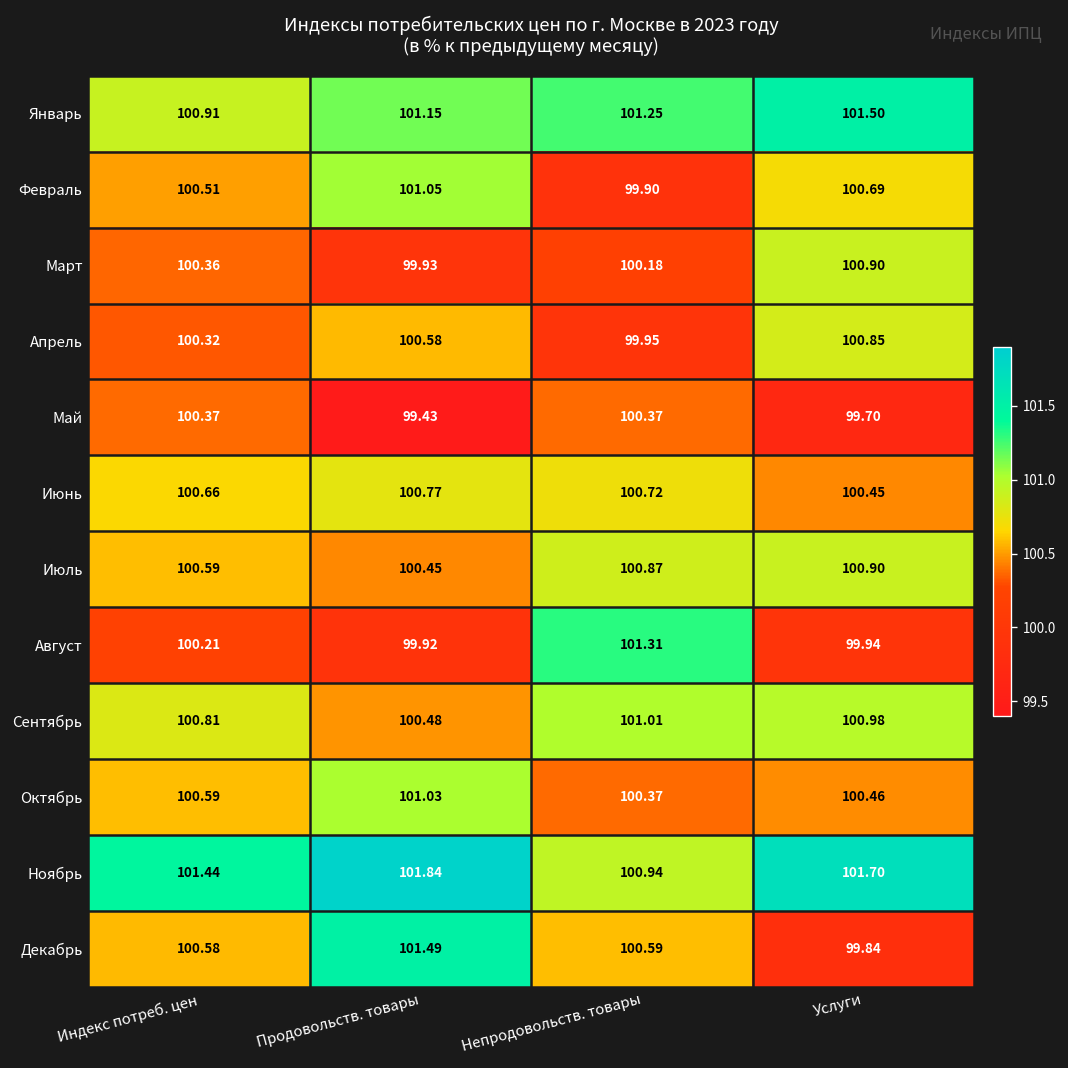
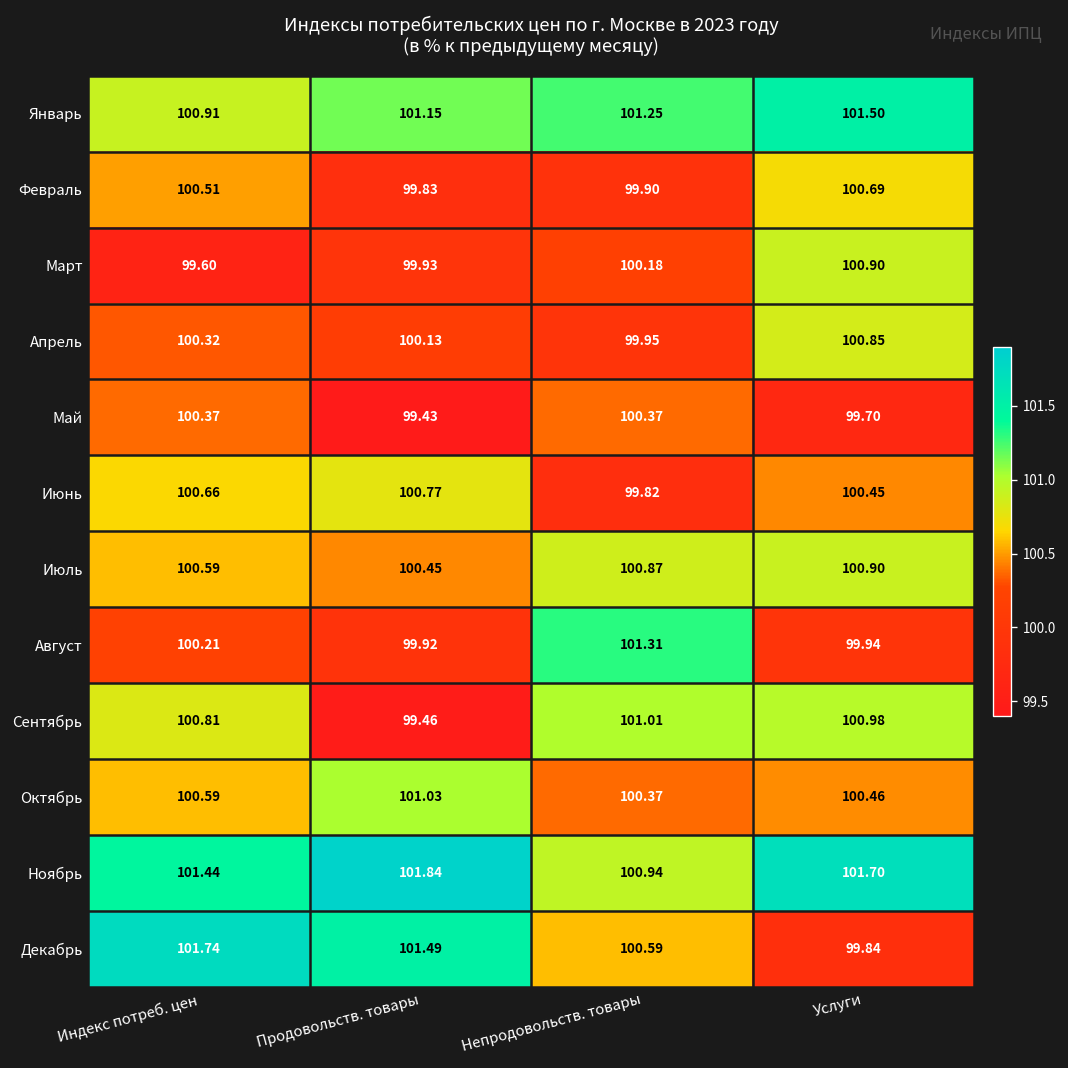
  {
    "Январь": {
      "Индекс потреб. цен": 100.91,
      "Продовольств. товары": 101.15,
      "Непродовольств. товары": 101.25,
      "Услуги": 101.50
    },
    "Февраль": {
      "Индекс потреб. цен": 100.51,
-     "Продовольств. товары": 101.05,
+     "Продовольств. товары": 99.83,
      "Непродовольств. товары": 99.90,
      "Услуги": 100.69
    },
    "Март": {
-     "Индекс потреб. цен": 100.36,
+     "Индекс потреб. цен": 99.60,
      "Продовольств. товары": 99.93,
      "Непродовольств. товары": 100.18,
      "Услуги": 100.90
    },
    "Апрель": {
      "Индекс потреб. цен": 100.32,
-     "Продовольств. товары": 100.58,
+     "Продовольств. товары": 100.13,
      "Непродовольств. товары": 99.95,
      "Услуги": 100.85
    },
    "Май": {
      "Индекс потреб. цен": 100.37,
      "Продовольств. товары": 99.43,
      "Непродовольств. товары": 100.37,
      "Услуги": 99.70
    },
    "Июнь": {
      "Индекс потреб. цен": 100.66,
      "Продовольств. товары": 100.77,
-     "Непродовольств. товары": 100.72,
+     "Непродовольств. товары": 99.82,
      "Услуги": 100.45
    },
    "Июль": {
      "Индекс потреб. цен": 100.59,
      "Продовольств. товары": 100.45,
      "Непродовольств. товары": 100.87,
      "Услуги": 100.90
    },
    "Август": {
      "Индекс потреб. цен": 100.21,
      "Продовольств. товары": 99.92,
      "Непродовольств. товары": 101.31,
      "Услуги": 99.94
    },
    "Сентябрь": {
      "Индекс потреб. цен": 100.81,
-     "Продовольств. товары": 100.48,
+     "Продовольств. товары": 99.46,
      "Непродовольств. товары": 101.01,
      "Услуги": 100.98
    },
    "Октябрь": {
      "Индекс потреб. цен": 100.59,
      "Продовольств. товары": 101.03,
      "Непродовольств. товары": 100.37,
      "Услуги": 100.46
    },
    "Ноябрь": {
      "Индекс потреб. цен": 101.44,
      "Продовольств. товары": 101.84,
      "Непродовольств. товары": 100.94,
      "Услуги": 101.70
    },
    "Декабрь": {
-     "Индекс потреб. цен": 100.58,
+     "Индекс потреб. цен": 101.74,
      "Продовольств. товары": 101.49,
      "Непродовольств. товары": 100.59,
      "Услуги": 99.84
    }
  }
